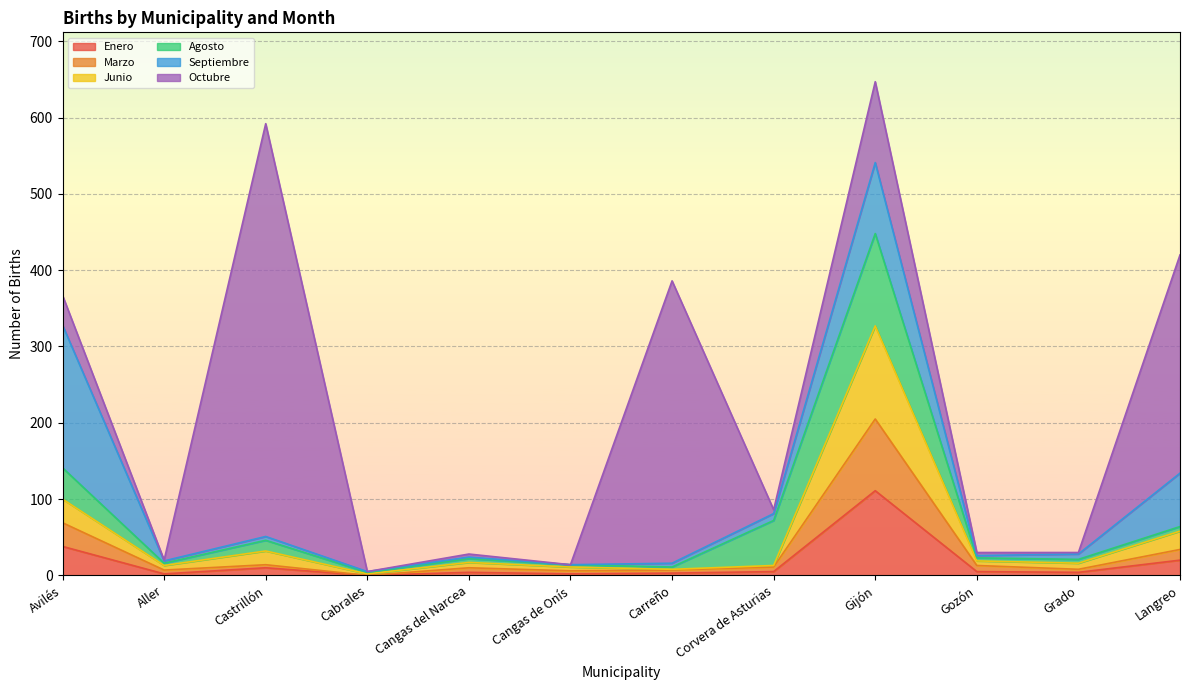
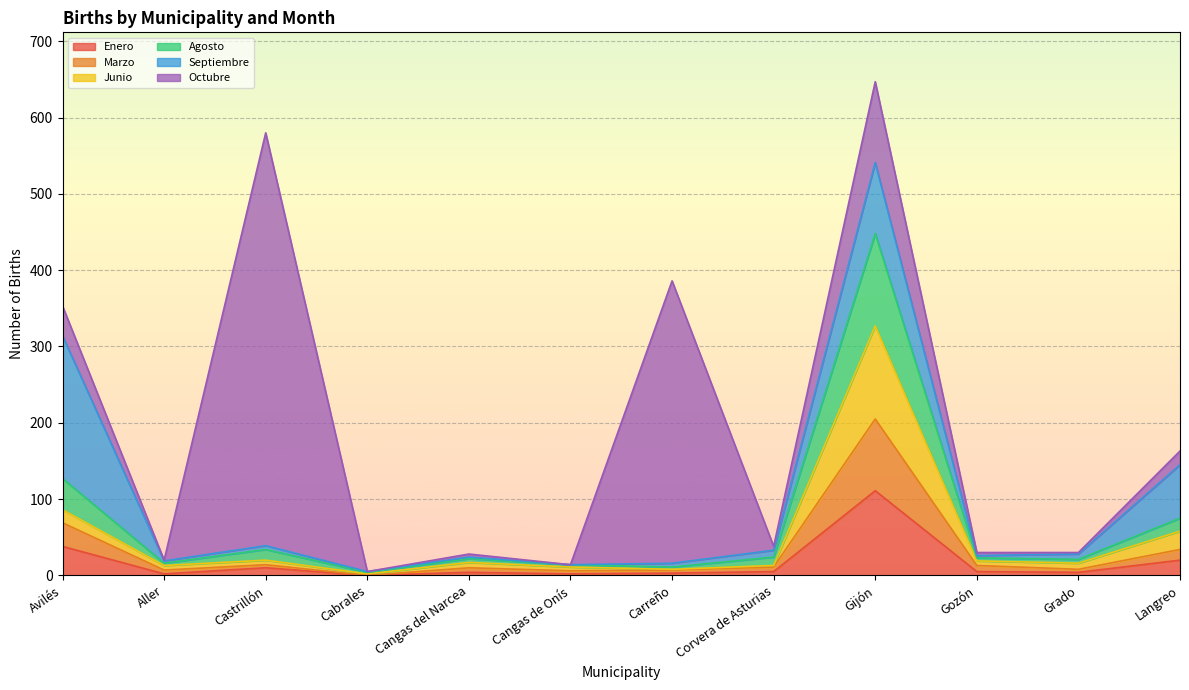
  {
    "Junio": {
-     "Avilés": 30,
-     "Castrillón": 20,
+     "Avilés": 20,
+     "Castrillón": 10,
      "Cangas del Narcea": 10,
      "Gijón": 120,
      "Gozón": 10,
      "Grado": 10,
      "Langreo": 20
    },
    "Agosto": {
      "Avilés": 40,
      "Castrillón": 10,
-     "Corvera de Asturias": 60,
+     "Corvera de Asturias": 10,
      "Gijón": 120,
      "Grado": 10,
-     "Langreo": 10
+     "Langreo": 20
    },
    "Septiembre": {
      "Avilés": 190,
      "Castrillón": 10,
      "Carreño": 10,
      "Corvera de Asturias": 10,
      "Gijón": 90,
      "Langreo": 70
    },
    "Octubre": {
      "Avilés": 40,
      "Castrillón": 540,
      "Cangas del Narcea": 0,
      "Carreño": 370,
      "Corvera de Asturias": 10,
      "Gijón": 110,
      "Gozón": 0,
-     "Langreo": 290
+     "Langreo": 20
    }
  }
